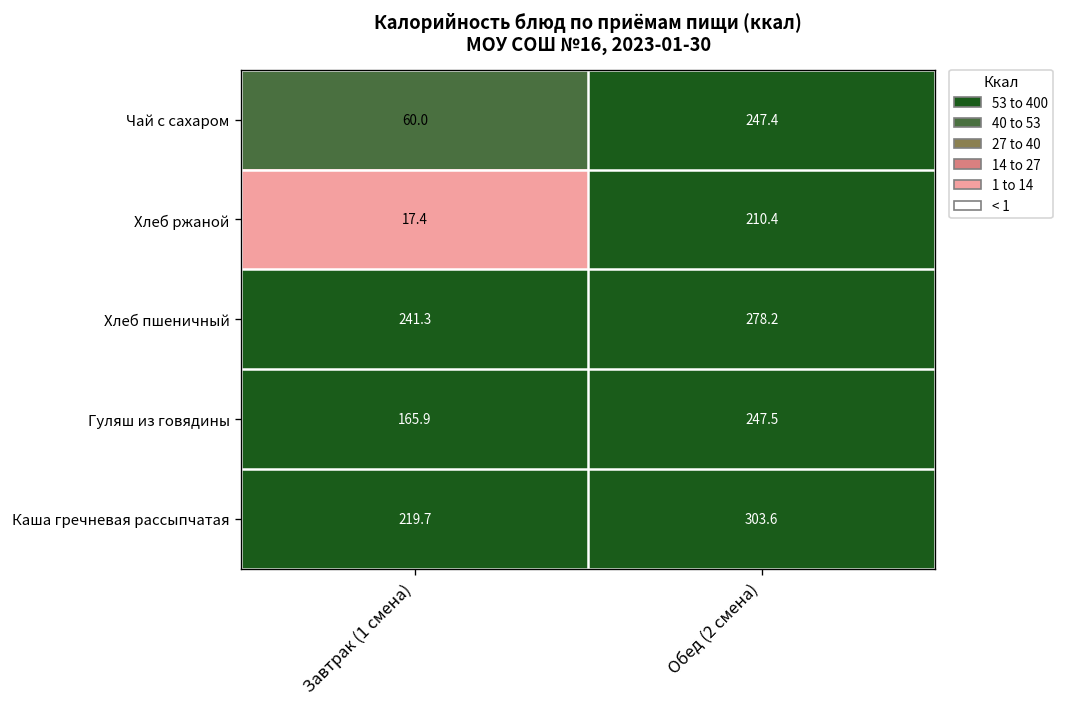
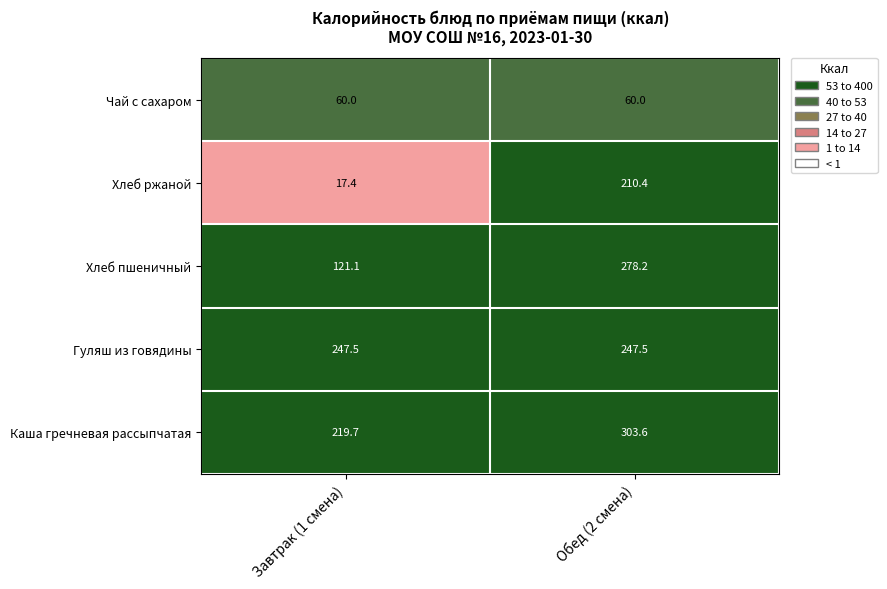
  {
    "Чай с сахаром": {
      "Завтрак (1 смена)": 60.0,
-     "Обед (2 смена)": 247.4
+     "Обед (2 смена)": 60.0
    },
    "Хлеб ржаной": {
      "Завтрак (1 смена)": 17.4,
      "Обед (2 смена)": 210.4
    },
    "Хлеб пшеничный": {
-     "Завтрак (1 смена)": 241.3,
+     "Завтрак (1 смена)": 121.1,
      "Обед (2 смена)": 278.2
    },
    "Гуляш из говядины": {
-     "Завтрак (1 смена)": 165.9,
+     "Завтрак (1 смена)": 247.5,
      "Обед (2 смена)": 247.5
    },
    "Каша гречневая рассыпчатая": {
      "Завтрак (1 смена)": 219.7,
      "Обед (2 смена)": 303.6
    }
  }
